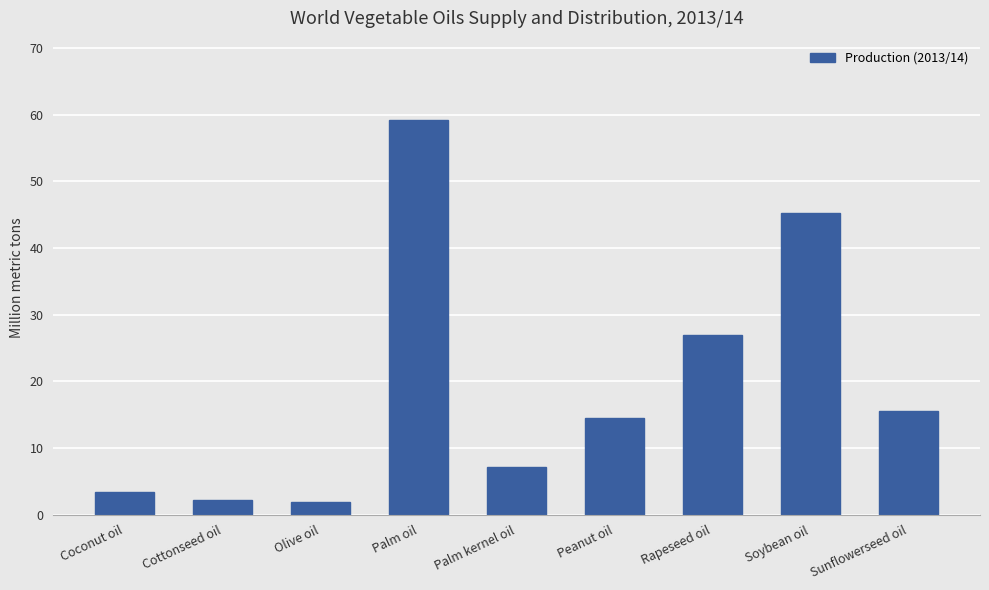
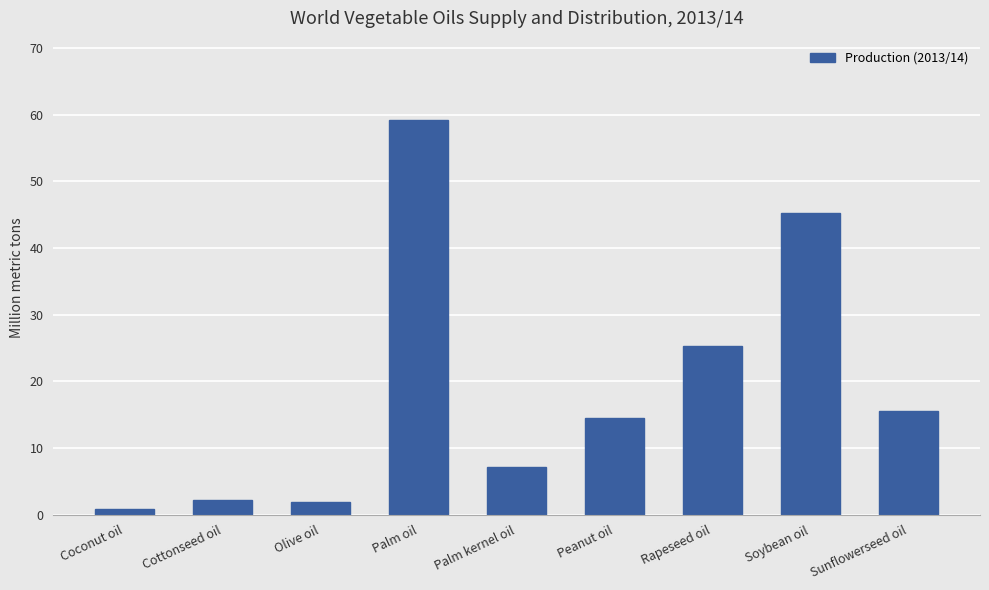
  {
-   "Coconut oil": 3,
+   "Coconut oil": 1,
    "Cottonseed oil": 2,
    "Olive oil": 2,
    "Palm oil": 59,
    "Palm kernel oil": 7,
    "Peanut oil": 15,
-   "Rapeseed oil": 27,
+   "Rapeseed oil": 25,
    "Soybean oil": 45,
    "Sunflowerseed oil": 16
  }
